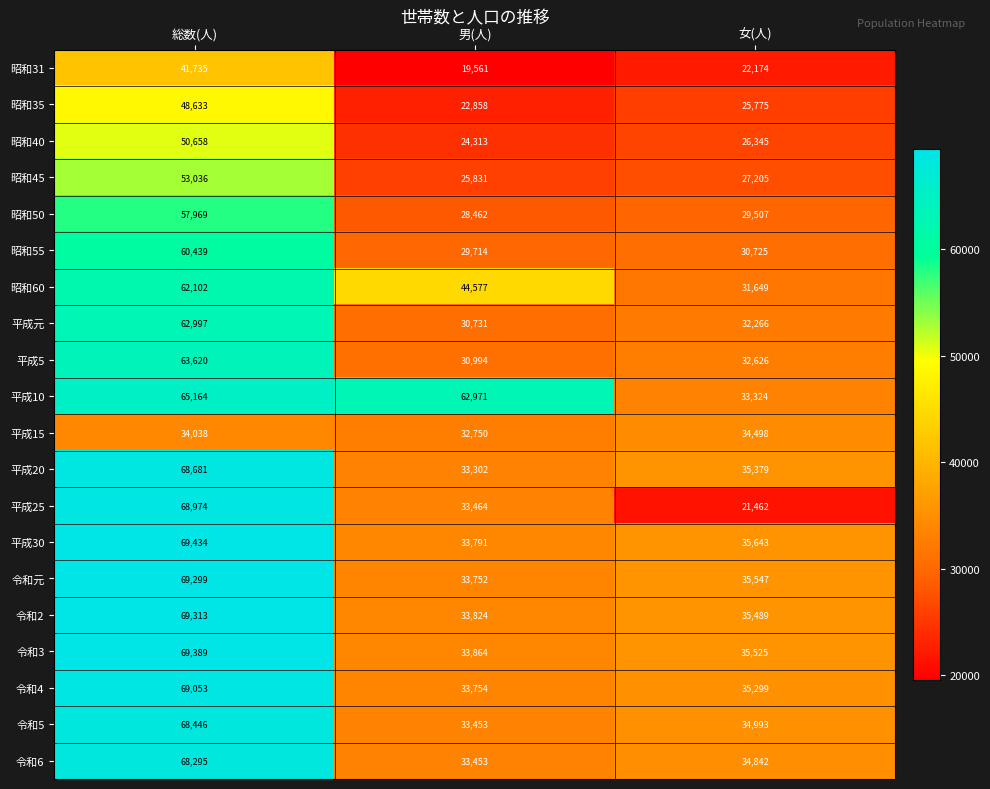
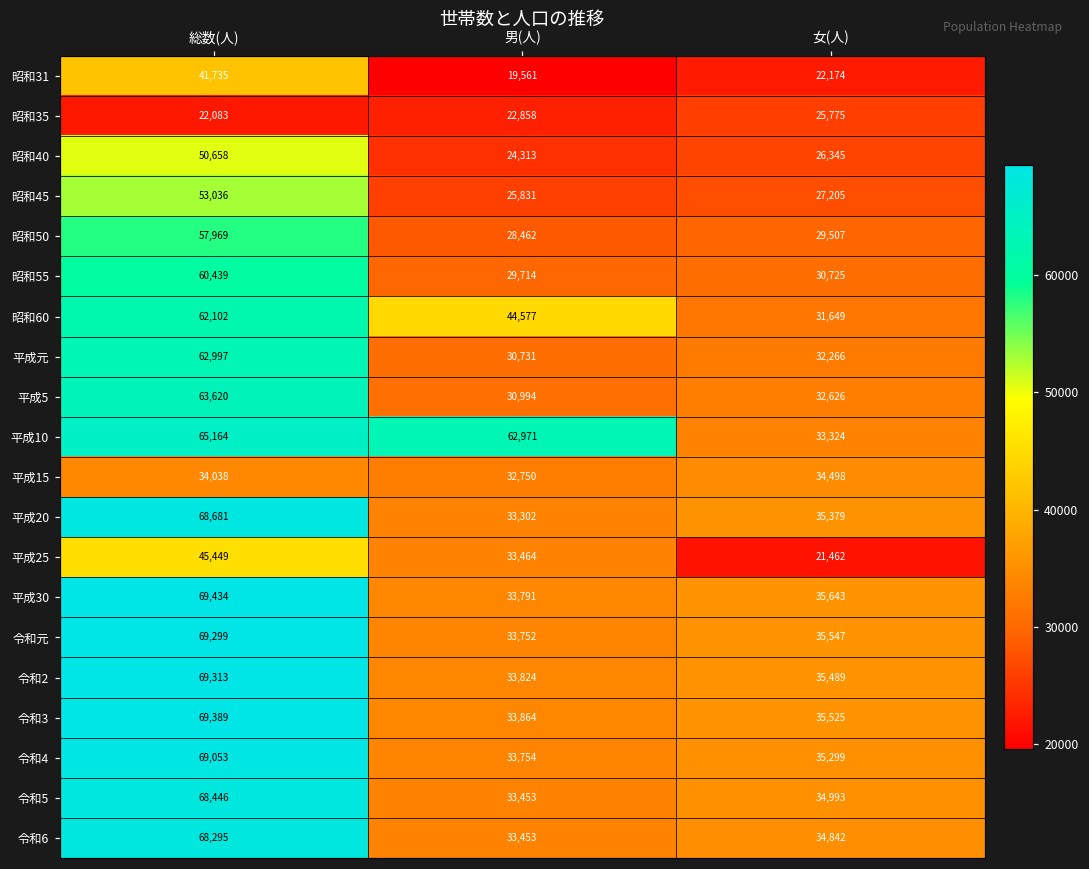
  {
    "昭和31": {
      "総数(人)": "41,735",
      "男(人)": "19,561",
      "女(人)": "22,174"
    },
    "昭和35": {
-     "総数(人)": "48,633",
+     "総数(人)": "22,083",
      "男(人)": "22,858",
      "女(人)": "25,775"
    },
    "昭和40": {
      "総数(人)": "50,658",
      "男(人)": "24,313",
      "女(人)": "26,345"
    },
    "昭和45": {
      "総数(人)": "53,036",
      "男(人)": "25,831",
      "女(人)": "27,205"
    },
    "昭和50": {
      "総数(人)": "57,969",
      "男(人)": "28,462",
      "女(人)": "29,507"
    },
    "昭和55": {
      "総数(人)": "60,439",
      "男(人)": "29,714",
      "女(人)": "30,725"
    },
    "昭和60": {
      "総数(人)": "62,102",
      "男(人)": "44,577",
      "女(人)": "31,649"
    },
    "平成元": {
      "総数(人)": "62,997",
      "男(人)": "30,731",
      "女(人)": "32,266"
    },
    "平成5": {
      "総数(人)": "63,620",
      "男(人)": "30,994",
      "女(人)": "32,626"
    },
    "平成10": {
      "総数(人)": "65,164",
      "男(人)": "62,971",
      "女(人)": "33,324"
    },
    "平成15": {
      "総数(人)": "34,038",
      "男(人)": "32,750",
      "女(人)": "34,498"
    },
    "平成20": {
      "総数(人)": "68,681",
      "男(人)": "33,302",
      "女(人)": "35,379"
    },
    "平成25": {
-     "総数(人)": "68,974",
+     "総数(人)": "45,449",
      "男(人)": "33,464",
      "女(人)": "21,462"
    },
    "平成30": {
      "総数(人)": "69,434",
      "男(人)": "33,791",
      "女(人)": "35,643"
    },
    "令和元": {
      "総数(人)": "69,299",
      "男(人)": "33,752",
      "女(人)": "35,547"
    },
    "令和2": {
      "総数(人)": "69,313",
      "男(人)": "33,824",
      "女(人)": "35,489"
    },
    "令和3": {
      "総数(人)": "69,389",
      "男(人)": "33,864",
      "女(人)": "35,525"
    },
    "令和4": {
      "総数(人)": "69,053",
      "男(人)": "33,754",
      "女(人)": "35,299"
    },
    "令和5": {
      "総数(人)": "68,446",
      "男(人)": "33,453",
      "女(人)": "34,993"
    },
    "令和6": {
      "総数(人)": "68,295",
      "男(人)": "33,453",
      "女(人)": "34,842"
    }
  }
